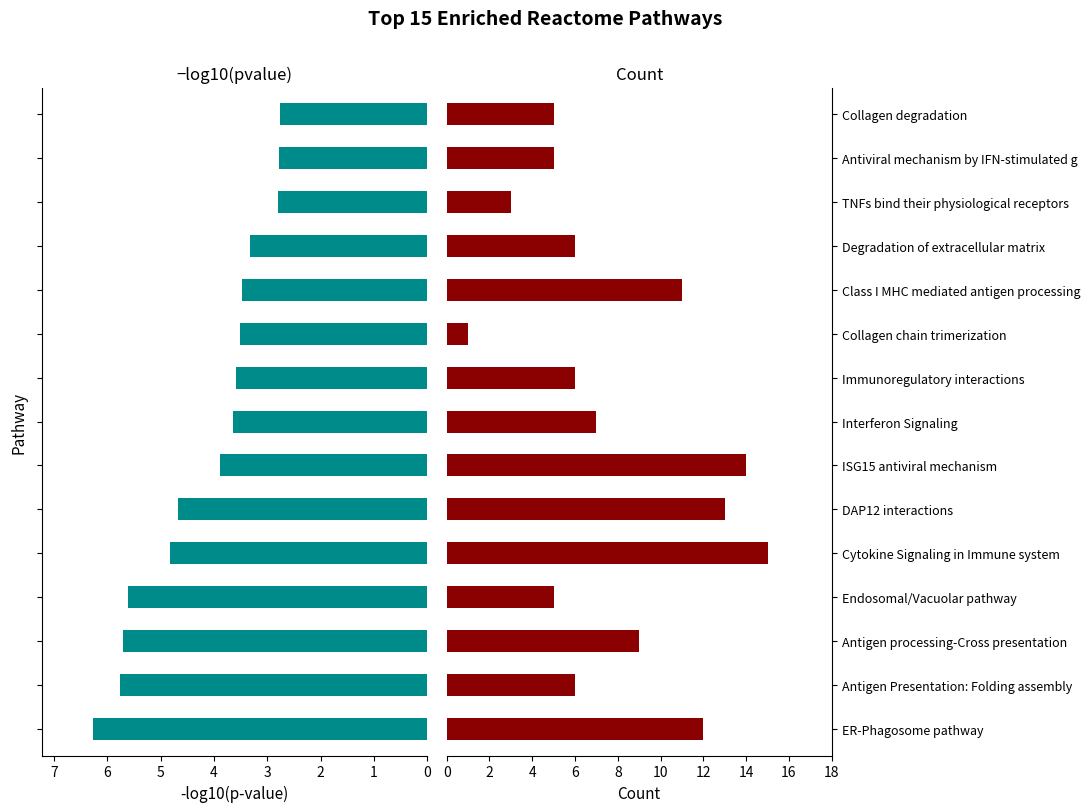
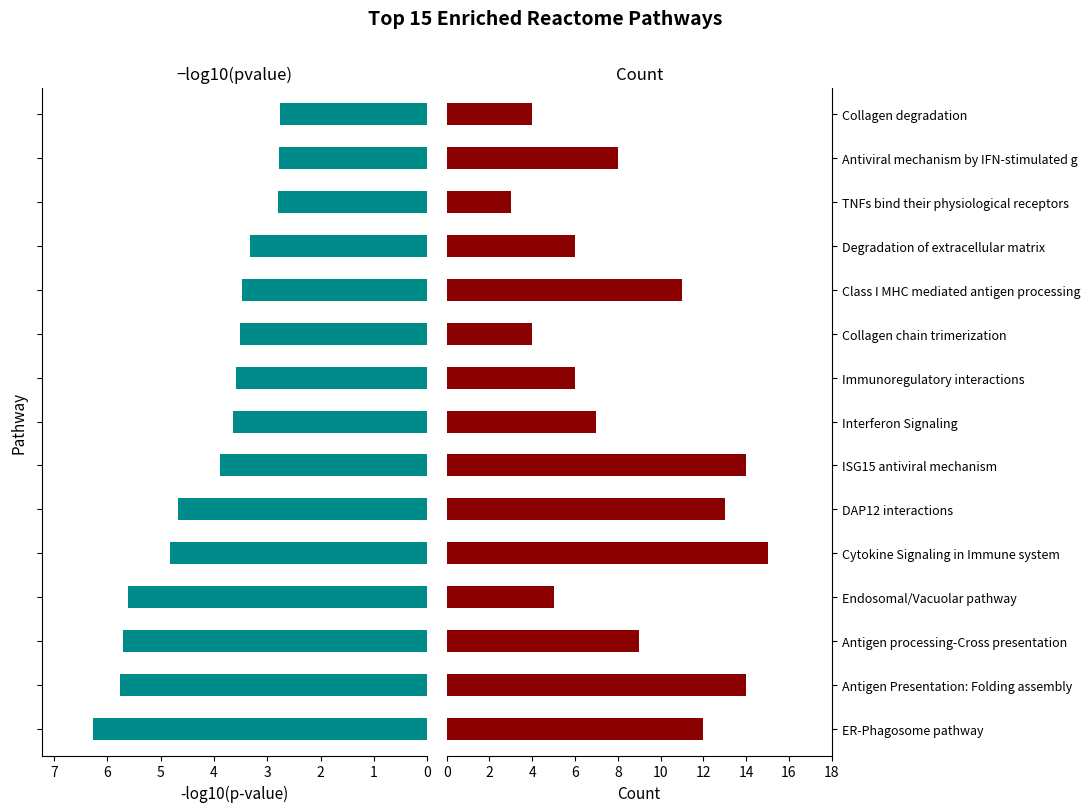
  {
    "Count": {
-     "Collagen degradation": 5,
-     "Antiviral mechanism by IFN-stimulated g": 5,
+     "Collagen degradation": 4,
+     "Antiviral mechanism by IFN-stimulated g": 8,
      "TNFs bind their physiological receptors": 3,
      "Degradation of extracellular matrix": 6,
      "Class I MHC mediated antigen processing": 11,
-     "Collagen chain trimerization": 1,
+     "Collagen chain trimerization": 4,
      "Immunoregulatory interactions": 6,
      "Interferon Signaling": 7,
      "ISG15 antiviral mechanism": 14,
      "DAP12 interactions": 13,
      "Cytokine Signaling in Immune system": 15,
      "Endosomal/Vacuolar pathway": 5,
      "Antigen processing-Cross presentation": 9,
-     "Antigen Presentation: Folding assembly": 6,
+     "Antigen Presentation: Folding assembly": 14,
      "ER-Phagosome pathway": 12
    }
  }
